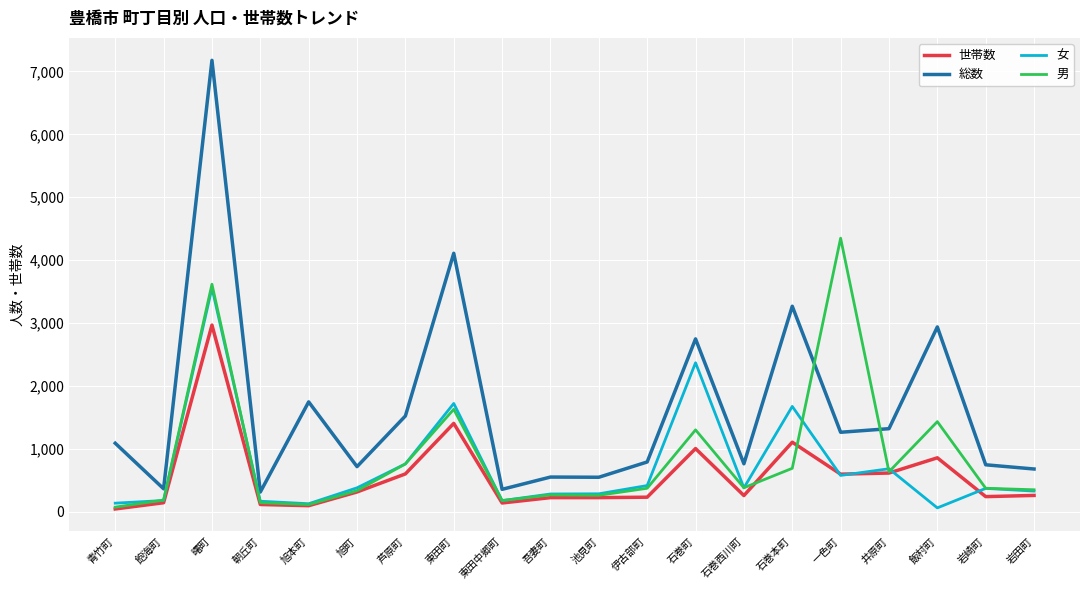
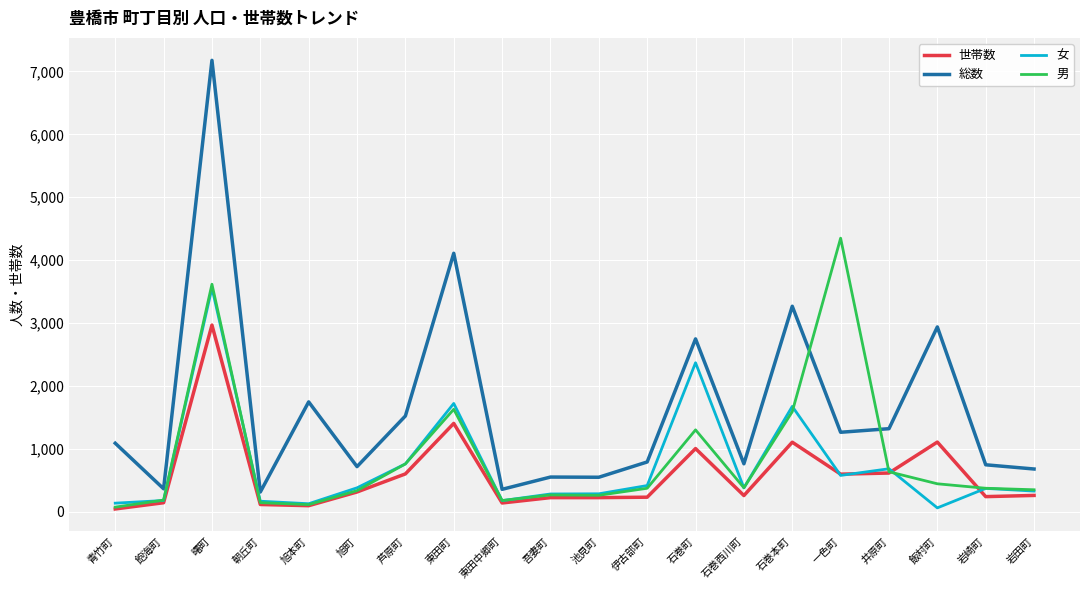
  {
    "世帯数": {
      "曙町": "3,000",
      "芦原町": "600",
      "東田町": "1,400",
      "吾妻町": "200",
      "伊古部町": "200",
      "石巻町": "1,000",
      "石巻西川町": "300",
      "石巻本町": "1,100",
-     "飯村町": "900",
+     "飯村町": "1,100",
      "岩崎町": "200",
      "岩田町": "300"
    },
    "総数": {
      "青竹町": "1,100",
      "飽海町": "400",
      "曙町": "7,200",
      "朝丘町": "300",
      "旭本町": "1,700",
      "旭町": "700",
      "芦原町": "1,500",
      "東田町": "4,100",
      "東田中郷町": "400",
      "吾妻町": "600",
      "池見町": "600",
      "伊古部町": "800",
      "石巻町": "2,700",
      "石巻西川町": "800",
      "石巻本町": "3,300",
      "一色町": "1,300",
      "井原町": "1,300",
      "飯村町": "2,900",
      "岩崎町": "700",
      "岩田町": "700"
    },
    "女": {
      "青竹町": "100",
      "曙町": "3,600",
      "旭町": "400",
      "東田町": "1,700",
      "伊古部町": "400",
      "石巻町": "2,400",
      "石巻本町": "1,700",
      "井原町": "700",
      "飯村町": "100"
    },
    "男": {
      "曙町": "3,600",
      "東田町": "1,600",
      "伊古部町": "400",
      "石巻町": "1,300",
-     "石巻本町": "700",
+     "石巻本町": "1,600",
      "一色町": "4,400",
-     "飯村町": "1,400"
+     "飯村町": "400"
    }
  }
